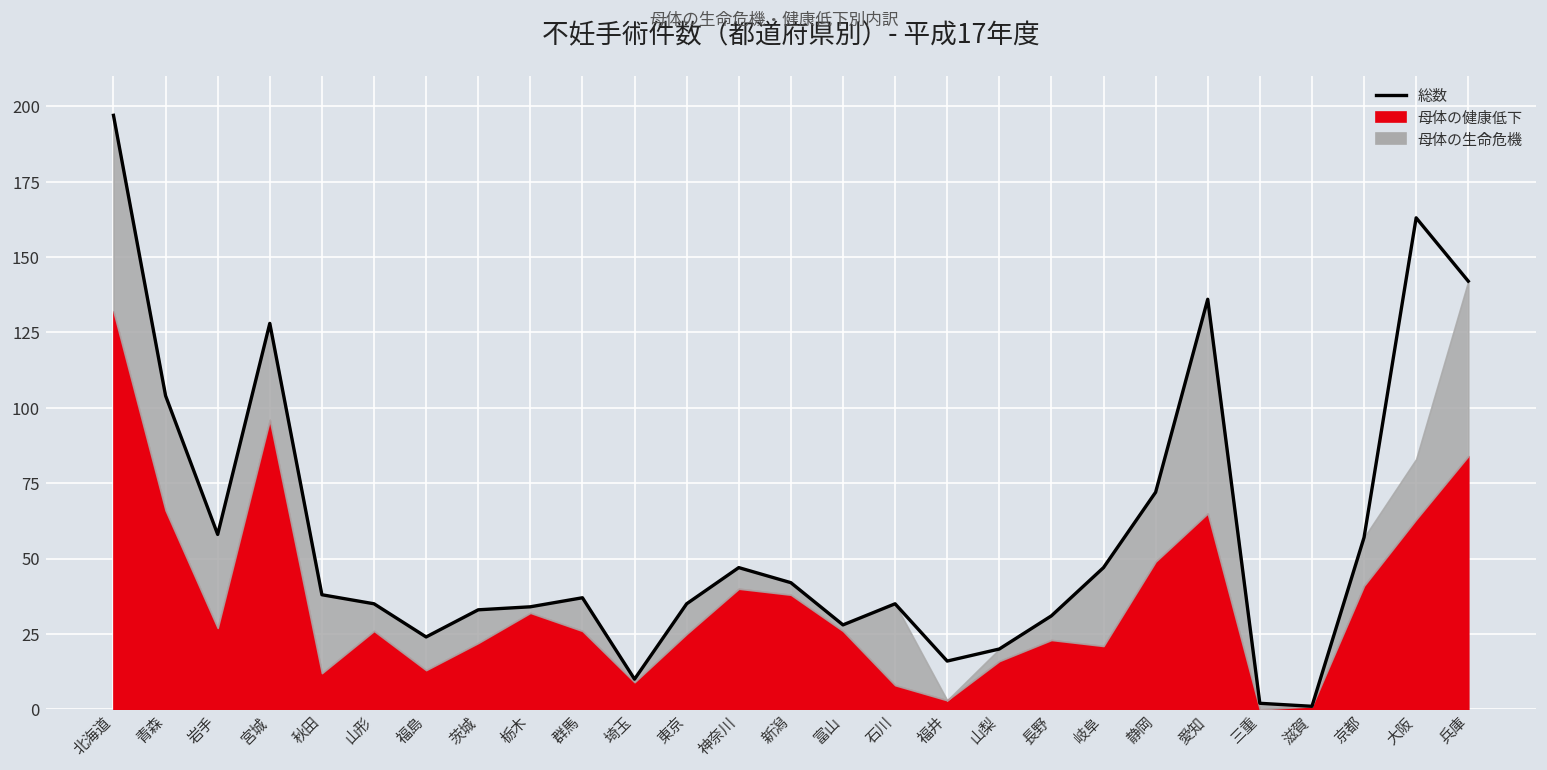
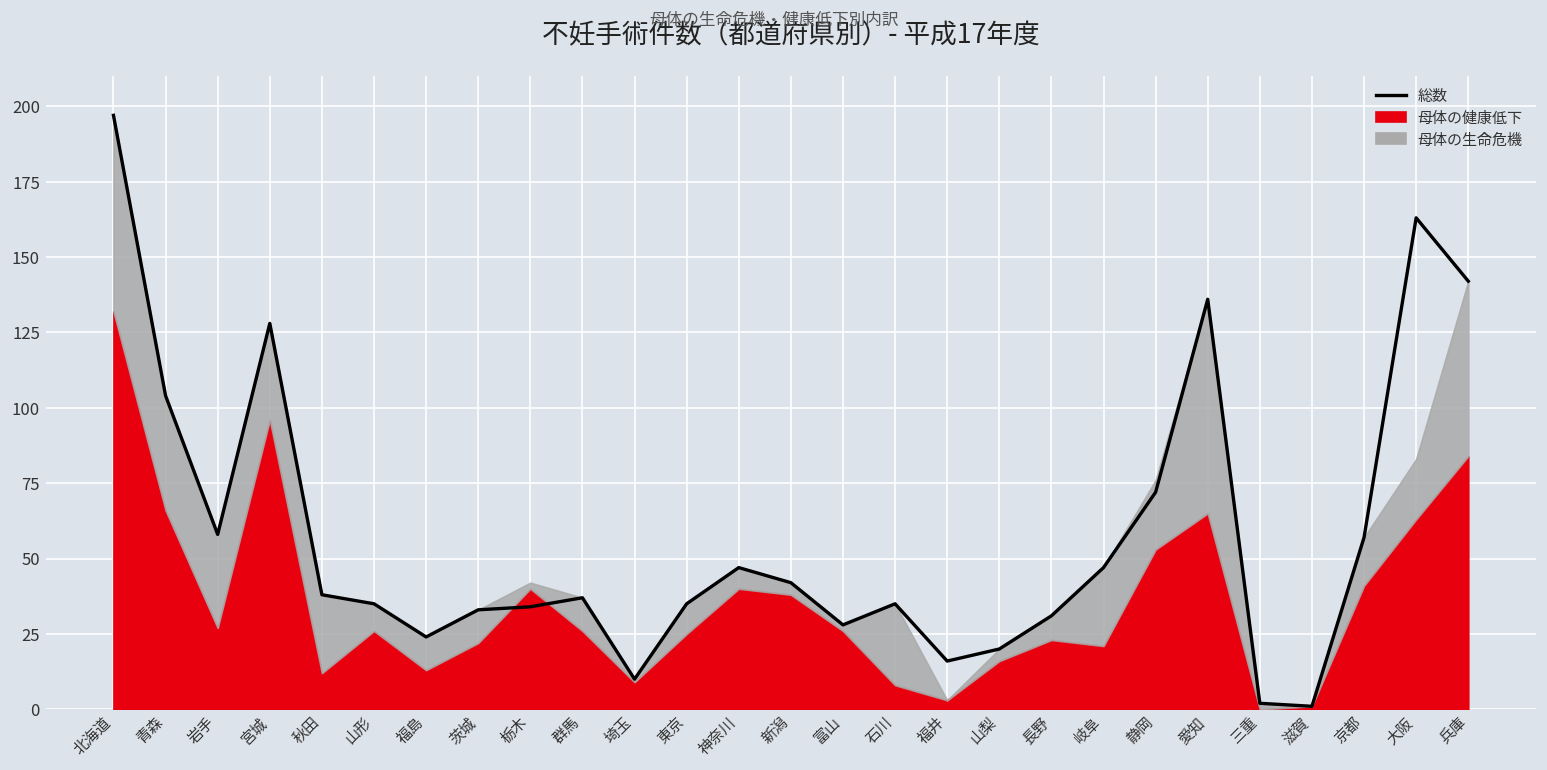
  {
    "母体の健康低下": {
      "北海道": 132,
      "青森": 66,
      "岩手": 27,
      "宮城": 96,
      "秋田": 12,
      "山形": 26,
      "福島": 13,
      "茨城": 22,
-     "栃木": 32,
+     "栃木": 40,
      "群馬": 26,
      "東京": 25,
      "神奈川": 40,
      "新潟": 38,
      "富山": 26,
      "石川": 8,
      "山梨": 16,
      "長野": 23,
      "岐阜": 21,
-     "静岡": 49,
+     "静岡": 53,
      "愛知": 65,
      "三重": 0,
      "京都": 41,
      "大阪": 63,
      "兵庫": 84
    },
    "総数": {
      "福井": 16,
      "大阪": 163
    },
    "母体の生命危機": {
      "大阪": 20
    }
  }
